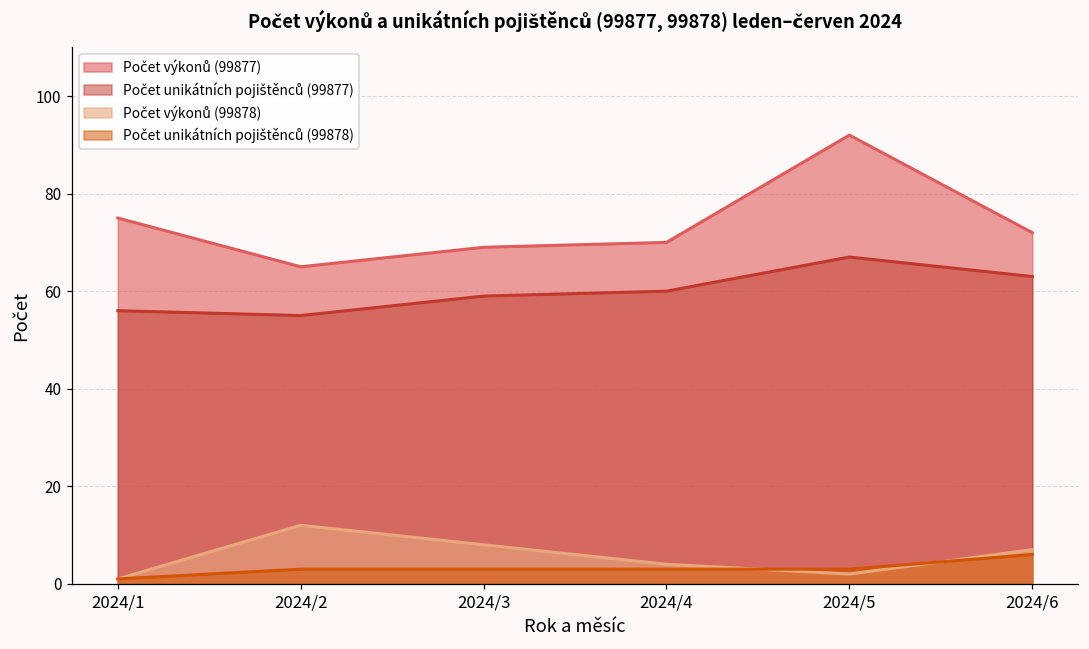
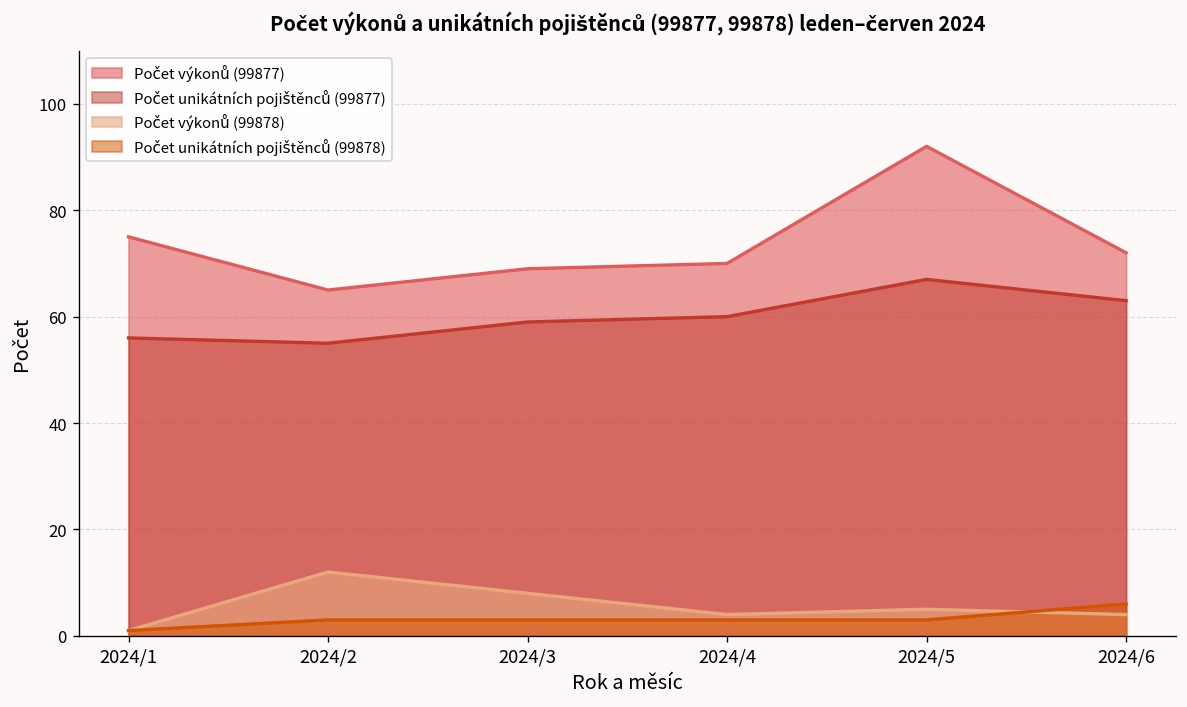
  {
    "Počet výkonů (99878)": {
      "2024/2": 12,
      "2024/3": 8,
      "2024/4": 4,
-     "2024/5": 2,
-     "2024/6": 7
+     "2024/5": 5,
+     "2024/6": 4
    }
  }
